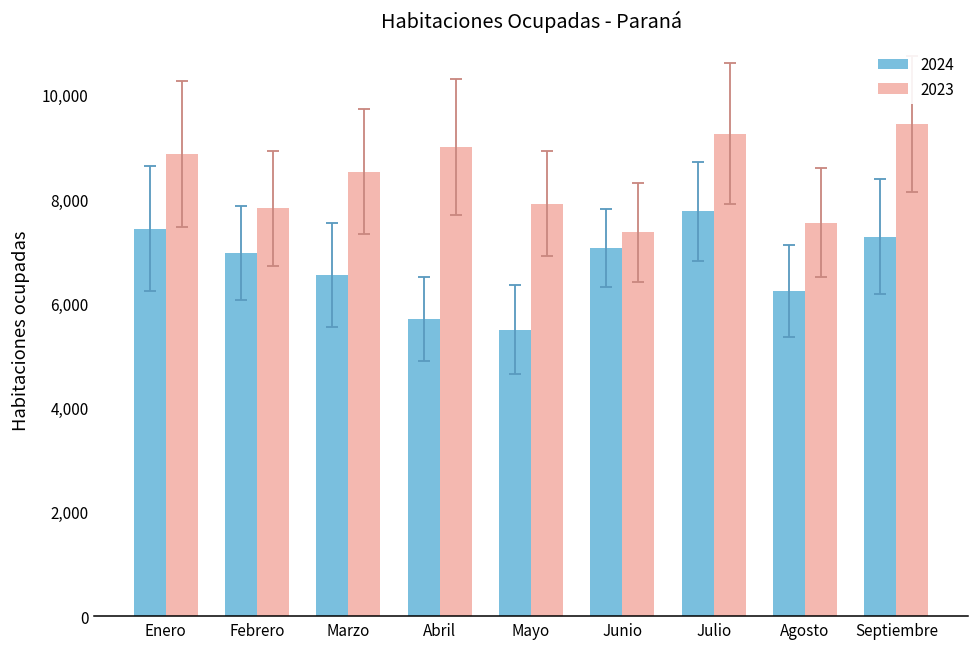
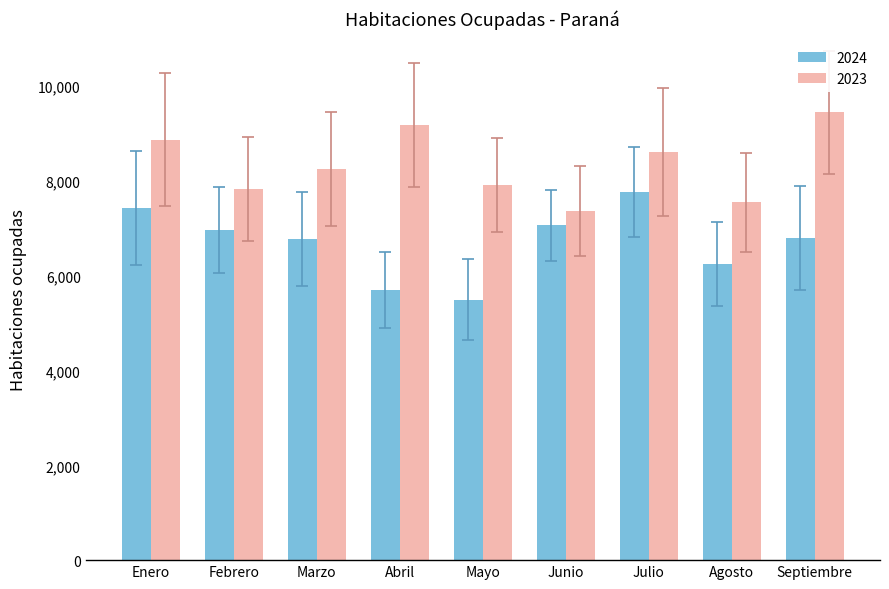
  {
    "2024": {
      "Enero": "7,400",
      "Febrero": "7,000",
-     "Marzo": "6,500",
+     "Marzo": "6,800",
      "Abril": "5,700",
      "Mayo": "5,500",
      "Junio": "7,100",
      "Julio": "7,800",
      "Agosto": "6,200",
-     "Septiembre": "7,300"
+     "Septiembre": "6,800"
    },
    "2023": {
      "Enero": "8,900",
      "Febrero": "7,800",
-     "Marzo": "8,500",
-     "Abril": "9,000",
+     "Marzo": "8,200",
+     "Abril": "9,200",
      "Mayo": "7,900",
      "Junio": "7,400",
-     "Julio": "9,300",
+     "Julio": "8,600",
      "Agosto": "7,500",
      "Septiembre": "9,400"
    }
  }
